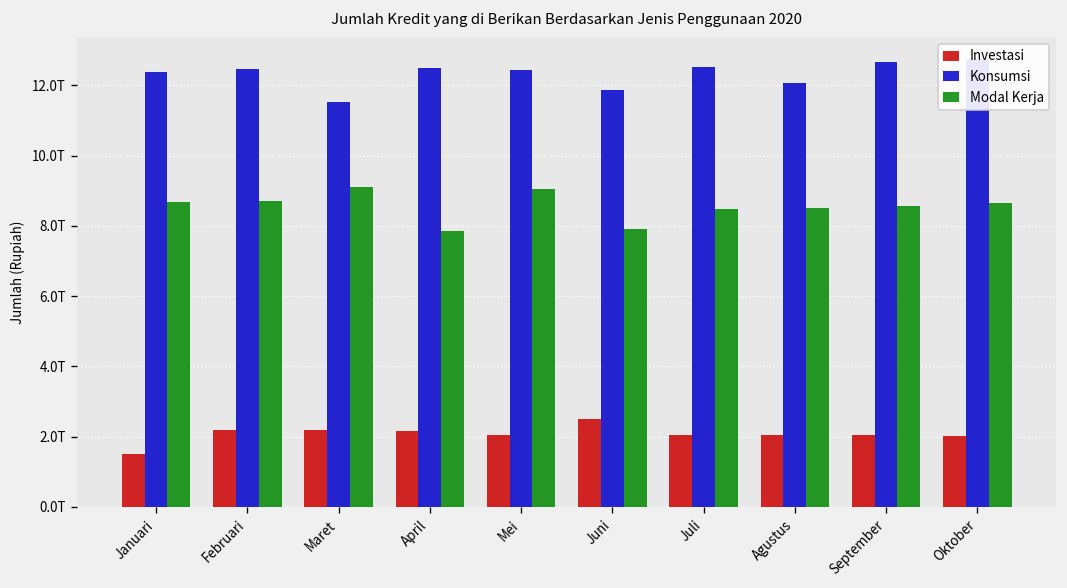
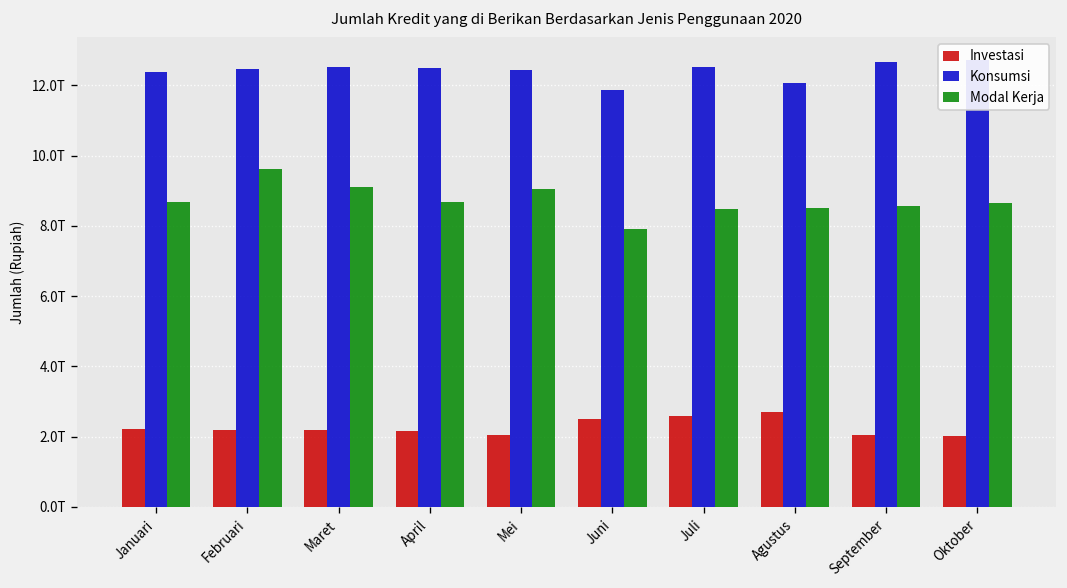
  {
    "Investasi": {
-     "Januari": "1.5T",
+     "Januari": "2.2T",
      "Februari": "2.2T",
      "Maret": "2.2T",
      "April": "2.1T",
      "Mei": "2.1T",
      "Juni": "2.5T",
-     "Juli": "2.0T",
-     "Agustus": "2.0T",
+     "Juli": "2.6T",
+     "Agustus": "2.7T",
      "September": "2.0T",
      "Oktober": "2.0T"
    },
    "Konsumsi": {
      "Januari": "12.4T",
      "Februari": "12.5T",
-     "Maret": "11.5T",
+     "Maret": "12.5T",
      "April": "12.5T",
      "Mei": "12.4T",
      "Juni": "11.9T",
      "Juli": "12.5T",
      "Agustus": "12.1T",
      "September": "12.7T"
    },
    "Modal Kerja": {
      "Januari": "8.7T",
-     "Februari": "8.7T",
+     "Februari": "9.6T",
      "Maret": "9.1T",
-     "April": "7.8T",
+     "April": "8.7T",
      "Mei": "9.1T",
      "Juni": "7.9T",
      "Juli": "8.5T",
      "Agustus": "8.5T",
      "September": "8.6T",
      "Oktober": "8.6T"
    }
  }
